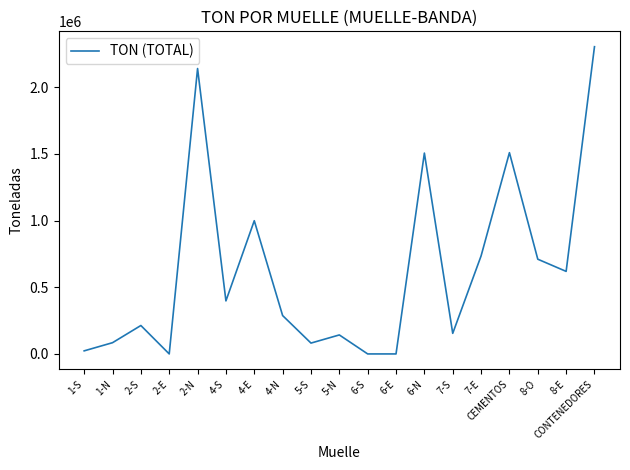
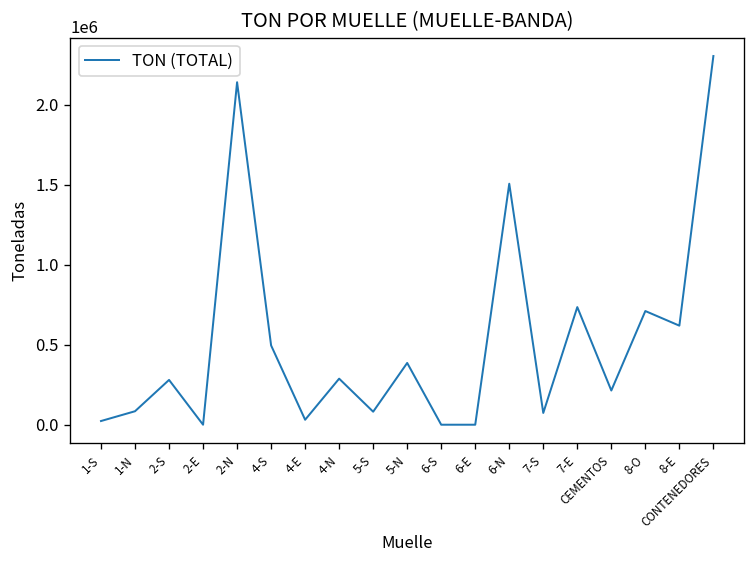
  {
    "1-S": 20000,
    "1-N": 80000,
-   "2-S": 210000,
+   "2-S": 280000,
    "2-E": 0,
    "2-N": 2140000,
-   "4-S": 400000,
-   "4-E": 1000000,
+   "4-S": 500000,
+   "4-E": 30000,
    "4-N": 290000,
    "5-S": 80000,
-   "5-N": 140000,
+   "5-N": 390000,
    "6-S": 0,
    "6-E": 0,
    "6-N": 1510000,
-   "7-S": 150000,
+   "7-S": 70000,
    "7-E": 730000,
-   "CEMENTOS": 1510000,
+   "CEMENTOS": 210000,
    "8-O": 710000,
    "8-E": 620000,
    "CONTENEDORES": 2300000
  }
